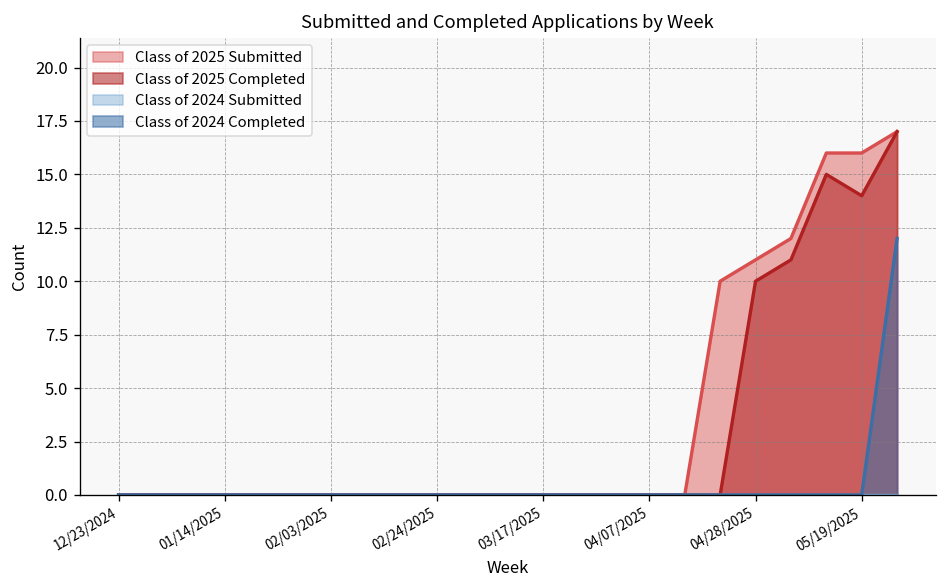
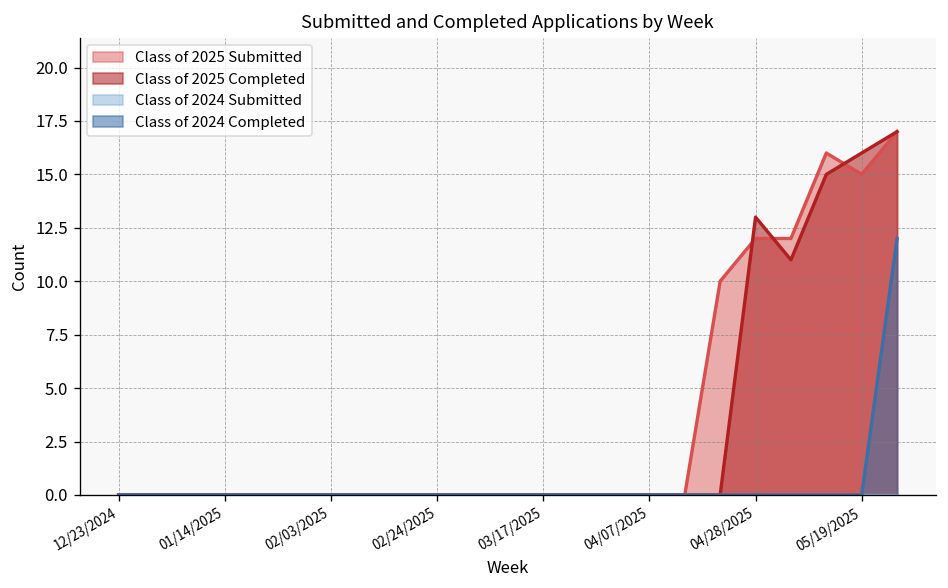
  {
    "Class of 2025 Submitted": {
-     "04/28/2025": 11,
-     "05/19/2025": 16
+     "04/28/2025": 12,
+     "05/19/2025": 15
    },
    "Class of 2025 Completed": {
-     "04/28/2025": 10,
-     "05/19/2025": 14
+     "04/28/2025": 13,
+     "05/19/2025": 16
    }
  }
